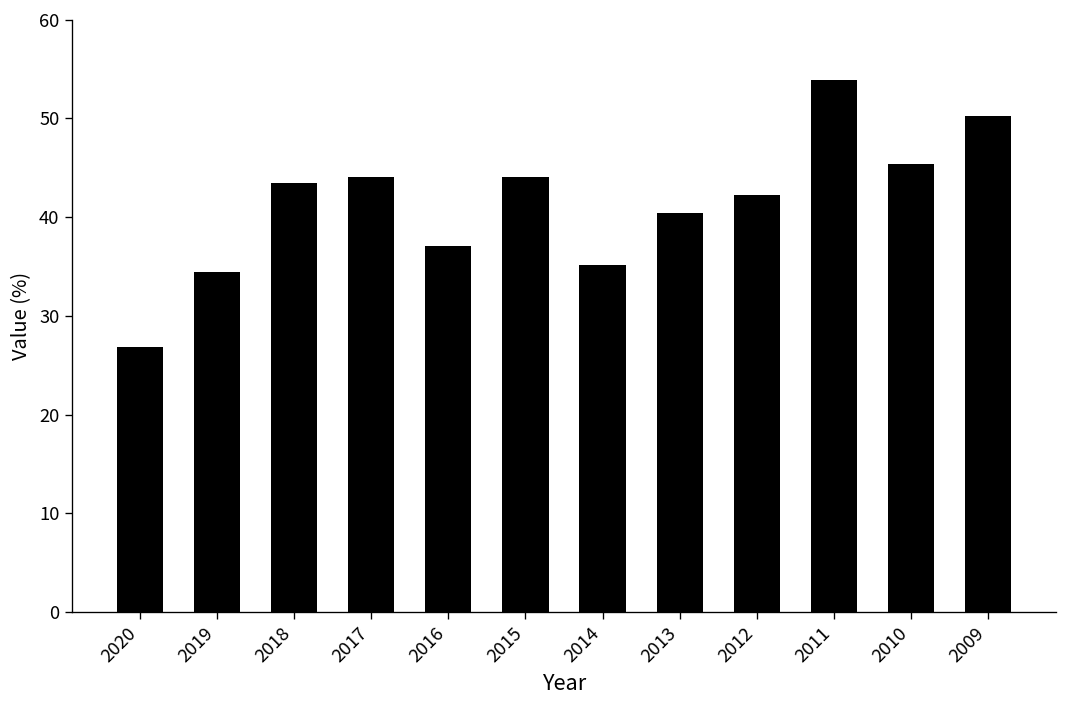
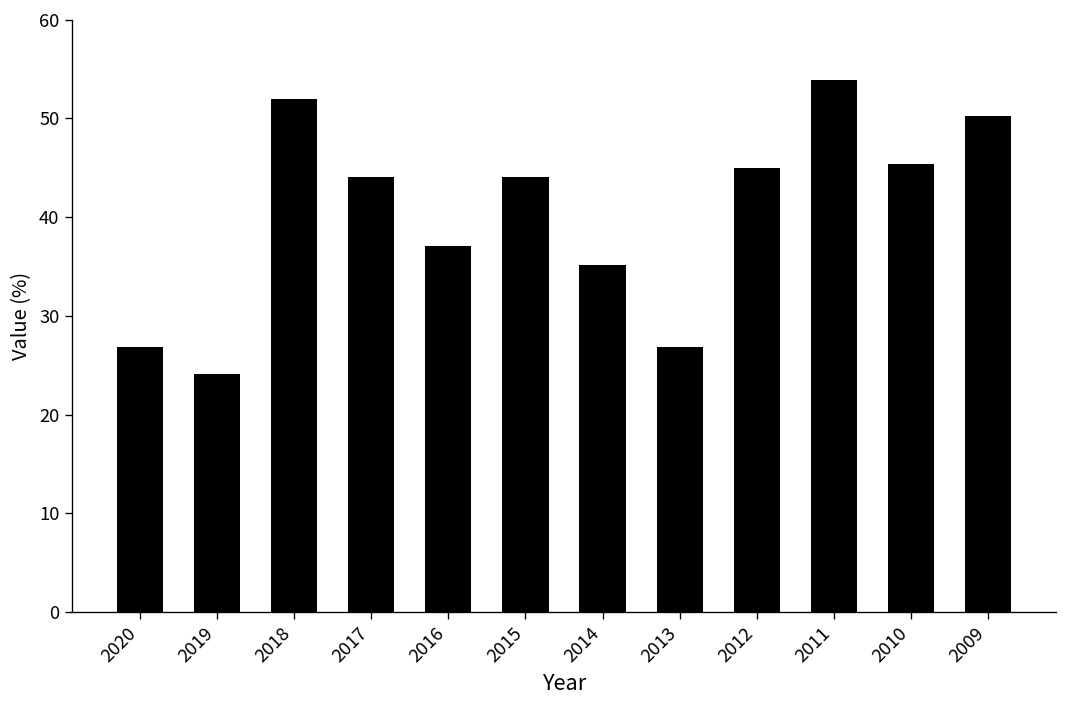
  {
    "2020": 27,
-   "2019": 34,
-   "2018": 44,
+   "2019": 24,
+   "2018": 52,
    "2017": 44,
    "2016": 37,
    "2015": 44,
    "2014": 35,
-   "2013": 40,
-   "2012": 42,
+   "2013": 27,
+   "2012": 45,
    "2011": 54,
    "2010": 45,
    "2009": 50
  }
